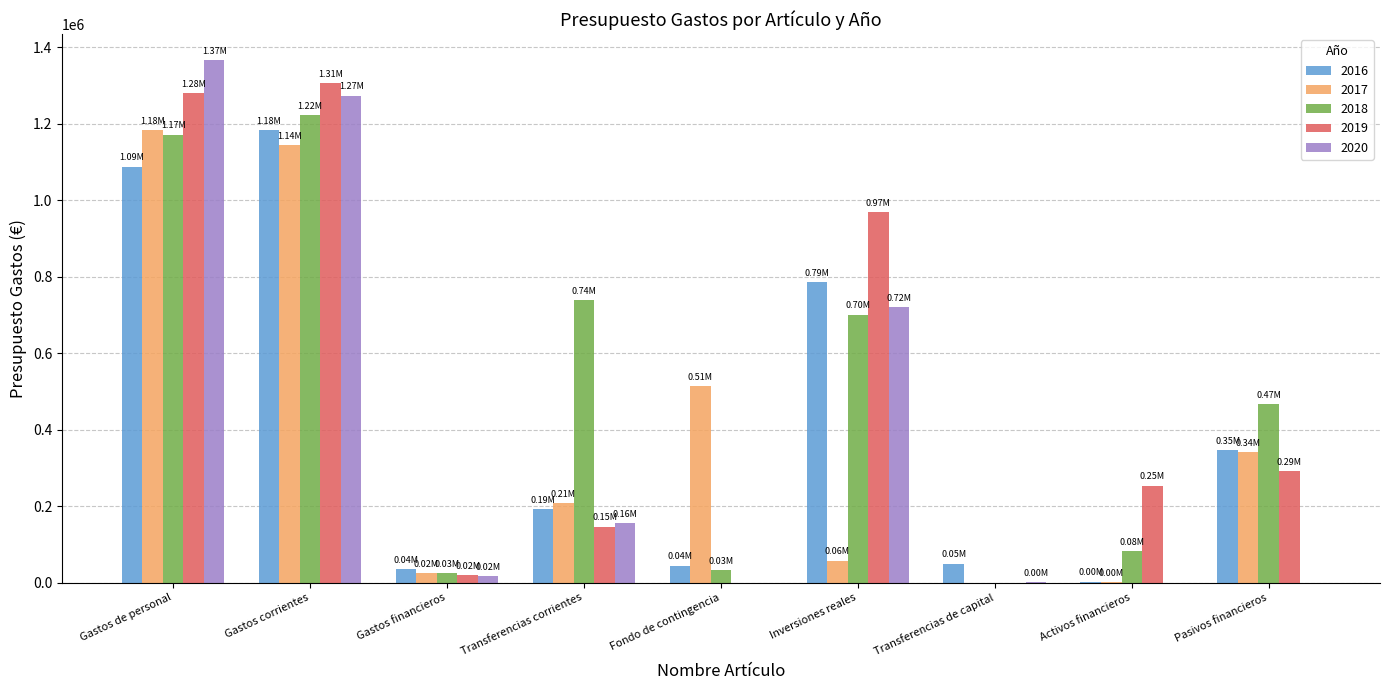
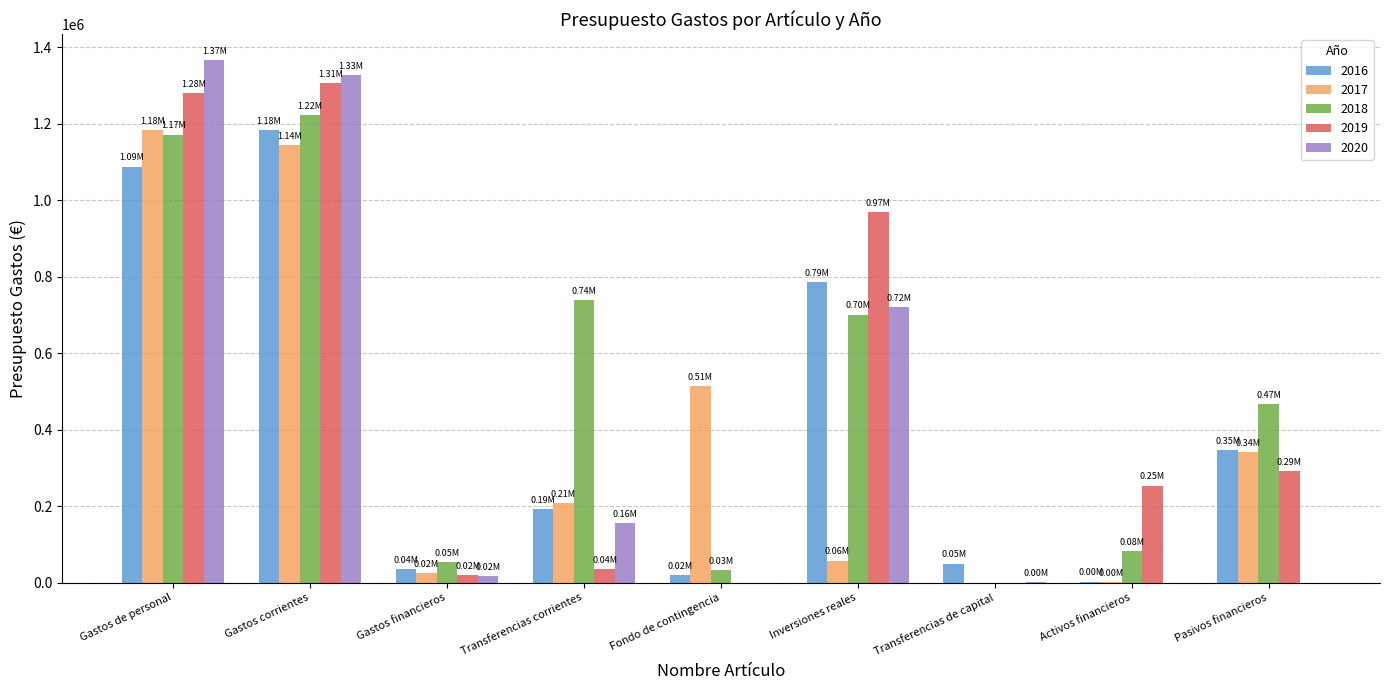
  {
    "2016": {
      "Gastos de personal": "1.09M",
      "Gastos corrientes": "1.18M",
      "Gastos financieros": "0.04M",
      "Transferencias corrientes": "0.19M",
-     "Fondo de contingencia": "0.04M",
+     "Fondo de contingencia": "0.02M",
      "Inversiones reales": "0.79M",
      "Transferencias de capital": "0.05M",
      "Pasivos financieros": "0.35M"
    },
    "2017": {
      "Gastos de personal": "1.18M",
      "Gastos corrientes": "1.14M",
      "Transferencias corrientes": "0.21M",
      "Fondo de contingencia": "0.51M",
      "Inversiones reales": "0.06M",
      "Pasivos financieros": "0.34M"
    },
    "2018": {
      "Gastos de personal": "1.17M",
      "Gastos corrientes": "1.22M",
-     "Gastos financieros": "0.03M",
+     "Gastos financieros": "0.05M",
      "Transferencias corrientes": "0.74M",
      "Fondo de contingencia": "0.03M",
      "Inversiones reales": "0.70M",
      "Activos financieros": "0.08M",
      "Pasivos financieros": "0.47M"
    },
    "2019": {
      "Gastos de personal": "1.28M",
      "Gastos corrientes": "1.31M",
-     "Transferencias corrientes": "0.15M",
+     "Transferencias corrientes": "0.04M",
      "Inversiones reales": "0.97M",
      "Transferencias de capital": "0.00M",
      "Activos financieros": "0.25M",
      "Pasivos financieros": "0.29M"
    },
    "2020": {
      "Gastos de personal": "1.37M",
-     "Gastos corrientes": "1.27M",
+     "Gastos corrientes": "1.33M",
      "Transferencias corrientes": "0.16M",
      "Inversiones reales": "0.72M"
    }
  }
